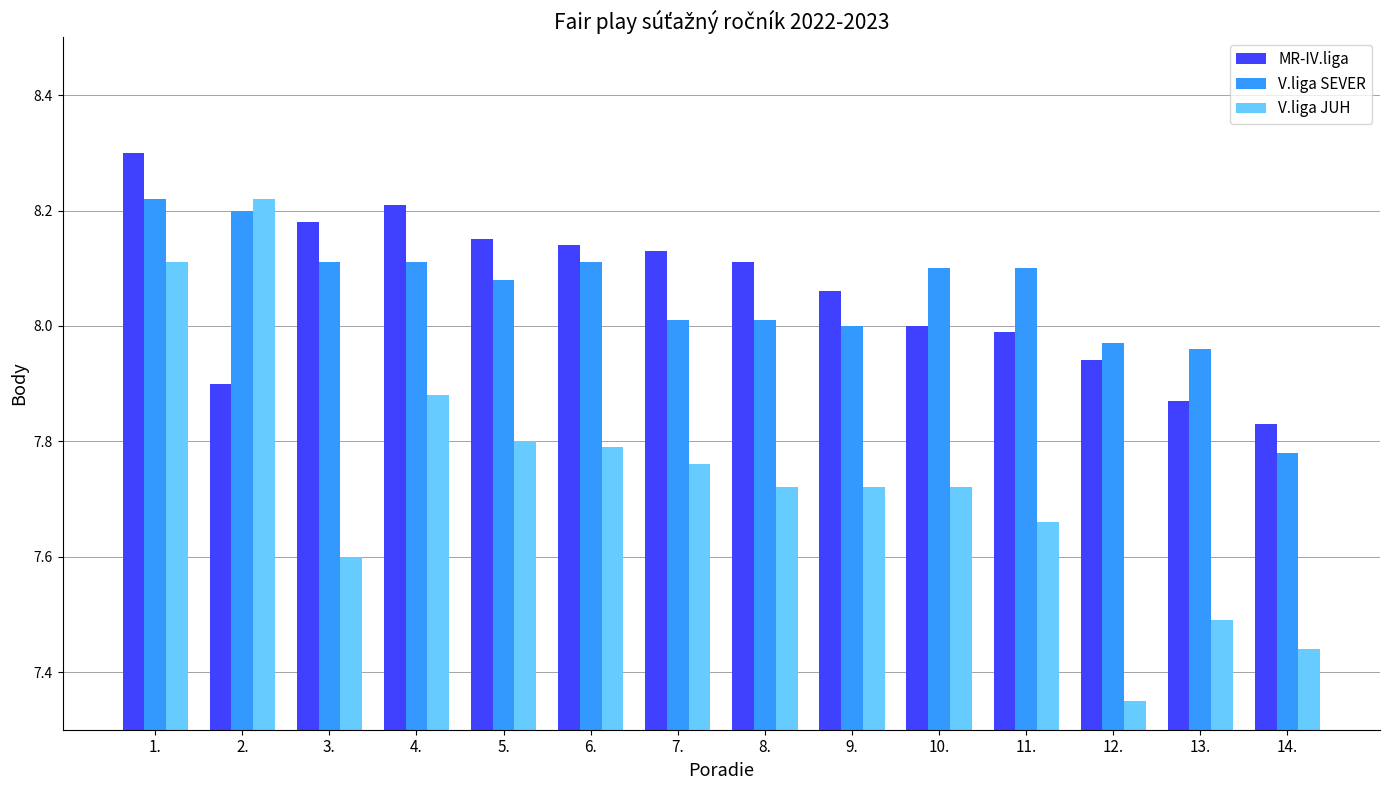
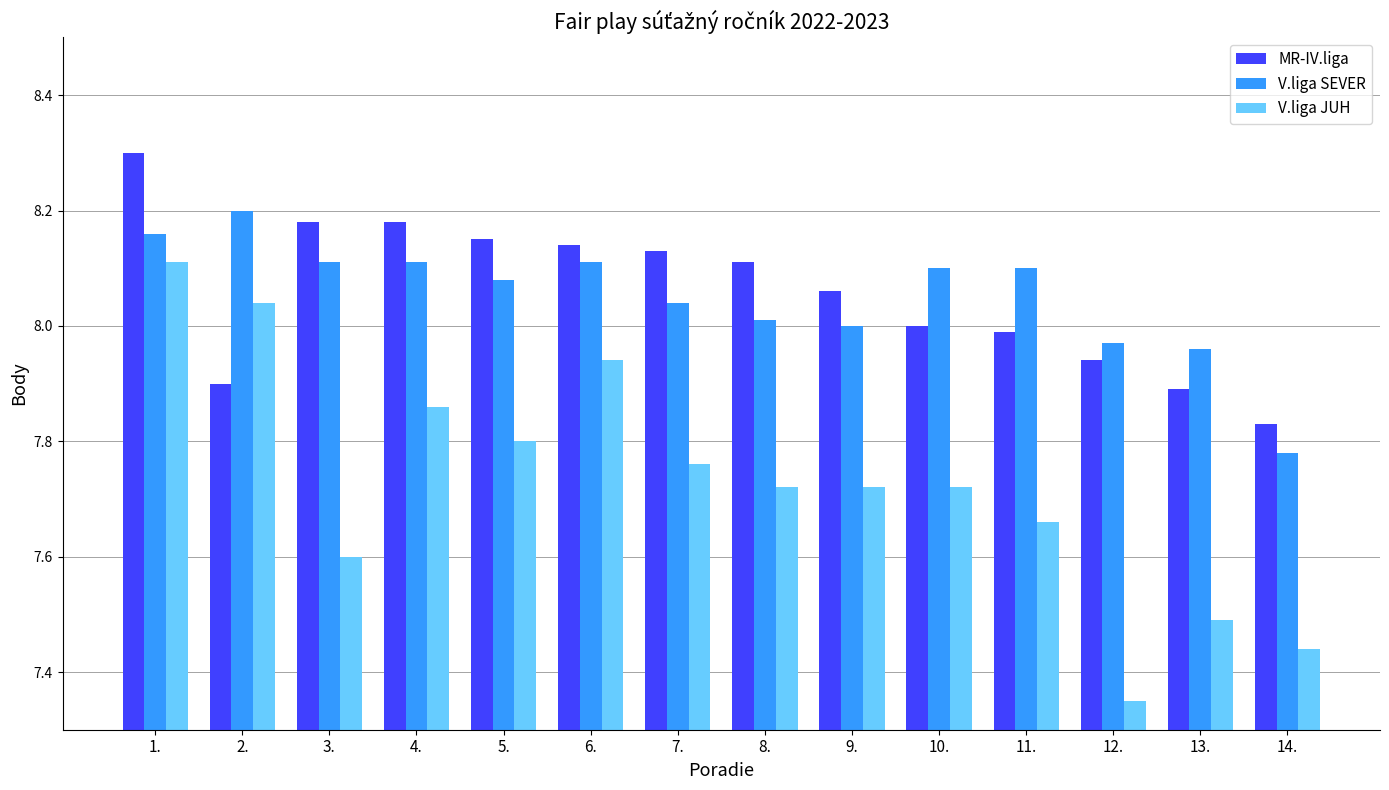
  {
    "MR-IV.liga": {
      "1.": 8.30,
      "2.": 7.90,
      "3.": 8.18,
-     "4.": 8.21,
+     "4.": 8.18,
      "5.": 8.15,
      "6.": 8.14,
      "7.": 8.13,
      "8.": 8.11,
      "9.": 8.06,
      "10.": 8.00,
      "11.": 7.99,
      "12.": 7.94,
-     "13.": 7.87,
+     "13.": 7.89,
      "14.": 7.83
    },
    "V.liga SEVER": {
-     "1.": 8.22,
+     "1.": 8.16,
      "2.": 8.20,
      "3.": 8.11,
      "4.": 8.11,
      "5.": 8.08,
      "6.": 8.11,
-     "7.": 8.01,
+     "7.": 8.04,
      "8.": 8.01,
      "9.": 8.00,
      "10.": 8.10,
      "11.": 8.10,
      "12.": 7.97,
      "13.": 7.96,
      "14.": 7.78
    },
    "V.liga JUH": {
      "1.": 8.11,
-     "2.": 8.22,
+     "2.": 8.04,
      "3.": 7.60,
-     "4.": 7.88,
+     "4.": 7.86,
      "5.": 7.80,
-     "6.": 7.79,
+     "6.": 7.94,
      "7.": 7.76,
      "8.": 7.72,
      "9.": 7.72,
      "10.": 7.72,
      "11.": 7.66,
      "12.": 7.35,
      "13.": 7.49,
      "14.": 7.44
    }
  }
